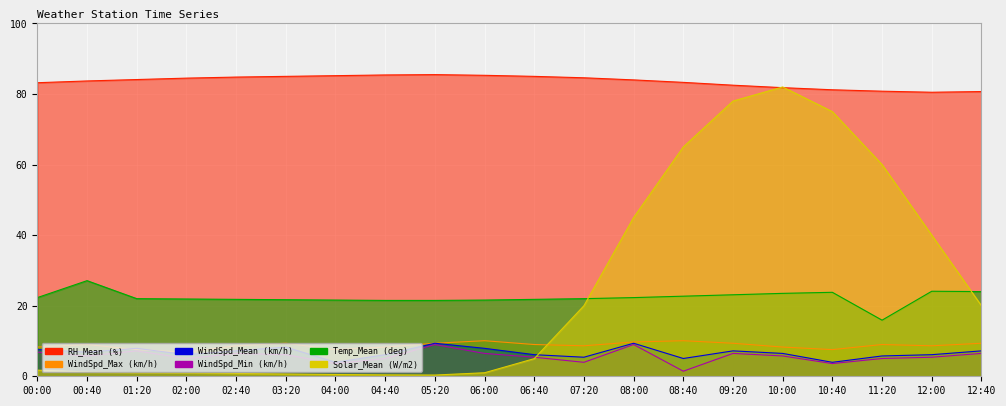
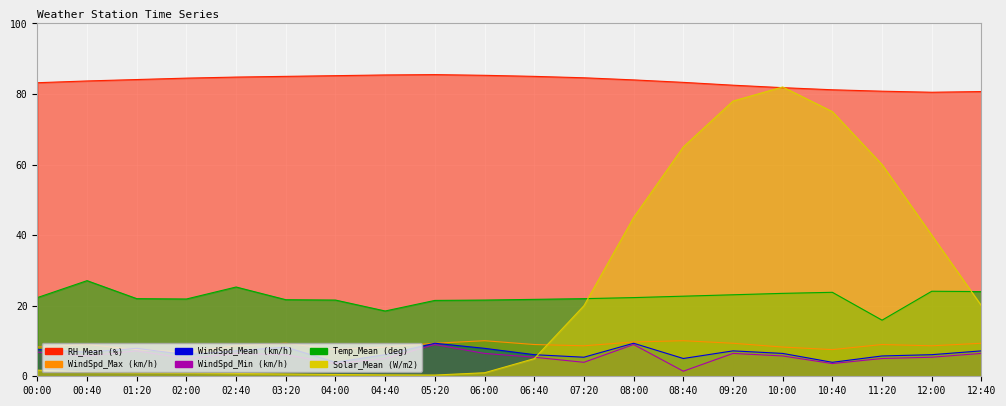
  {
    "RH_Mean (%)": {
      "00:00": 83,
      "00:40": 84,
      "01:20": 84,
      "02:00": 85,
      "02:40": 85,
      "03:20": 85,
      "04:00": 85,
      "04:40": 85,
      "05:20": 86,
      "06:00": 85,
      "06:40": 85,
      "07:20": 85,
      "08:00": 84,
      "08:40": 83,
      "09:20": 83,
      "10:40": 81,
      "11:20": 81,
      "12:00": 81,
      "12:40": 81
    },
    "WindSpd_Mean (km/h)": {
      "06:00": 8,
      "07:20": 5,
      "08:40": 5,
      "10:00": 6
    },
    "WindSpd_Min (km/h)": {
      "00:00": 7,
      "06:00": 6,
      "07:20": 4,
      "08:40": 1,
      "10:00": 6
    },
    "Temp_Mean (deg)": {
      "00:00": 22,
      "00:40": 27,
      "01:20": 22,
      "02:00": 22,
-     "02:40": 22,
+     "02:40": 25,
      "03:20": 22,
      "04:00": 22,
-     "04:40": 22,
+     "04:40": 19,
      "05:20": 22,
      "06:00": 22,
      "06:40": 22,
      "07:20": 22,
      "08:00": 22,
      "08:40": 23,
      "09:20": 23,
      "10:00": 24,
      "10:40": 24,
      "11:20": 16,
      "12:00": 24,
      "12:40": 24
    }
  }
